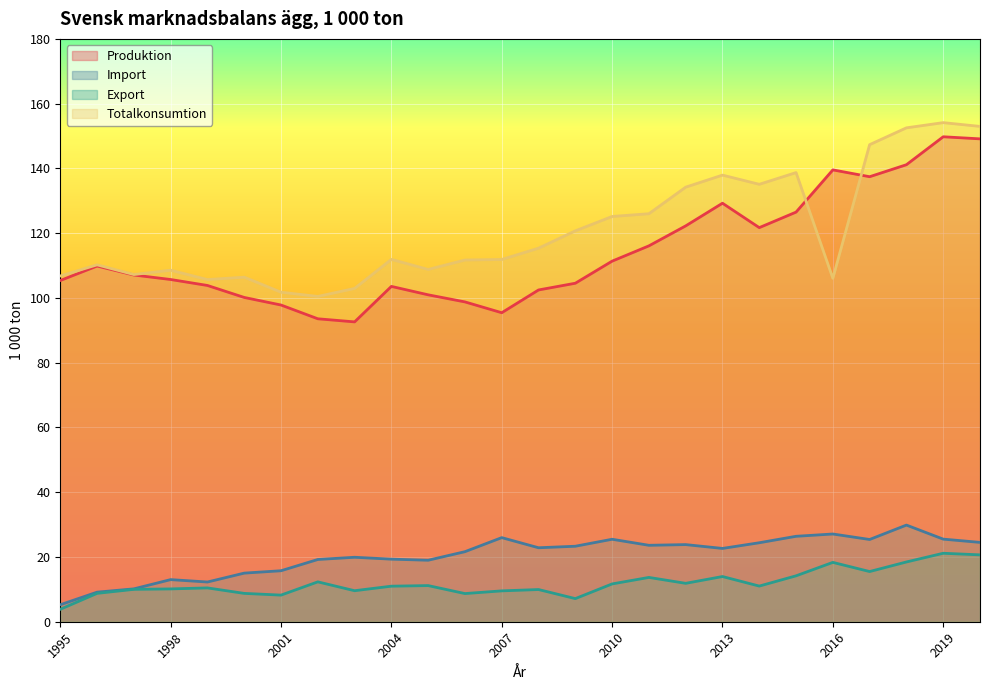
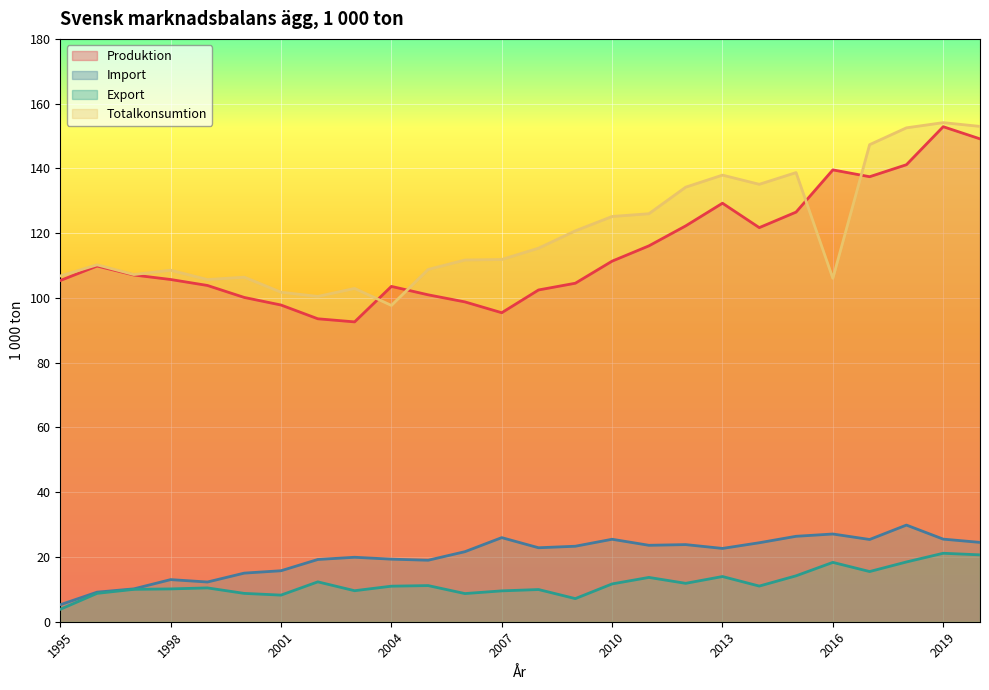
  {
    "Produktion": {
      "1995": 105,
      "1998": 106,
      "2001": 98,
      "2004": 104,
      "2007": 95,
      "2010": 111,
      "2013": 129,
      "2016": 140,
-     "2019": 150
+     "2019": 153
    },
    "Totalkonsumtion": {
      "1995": 107,
      "1998": 109,
      "2001": 102,
-     "2004": 112,
+     "2004": 98,
      "2007": 112,
      "2010": 125,
      "2013": 138,
      "2016": 106,
      "2019": 154
    }
  }
